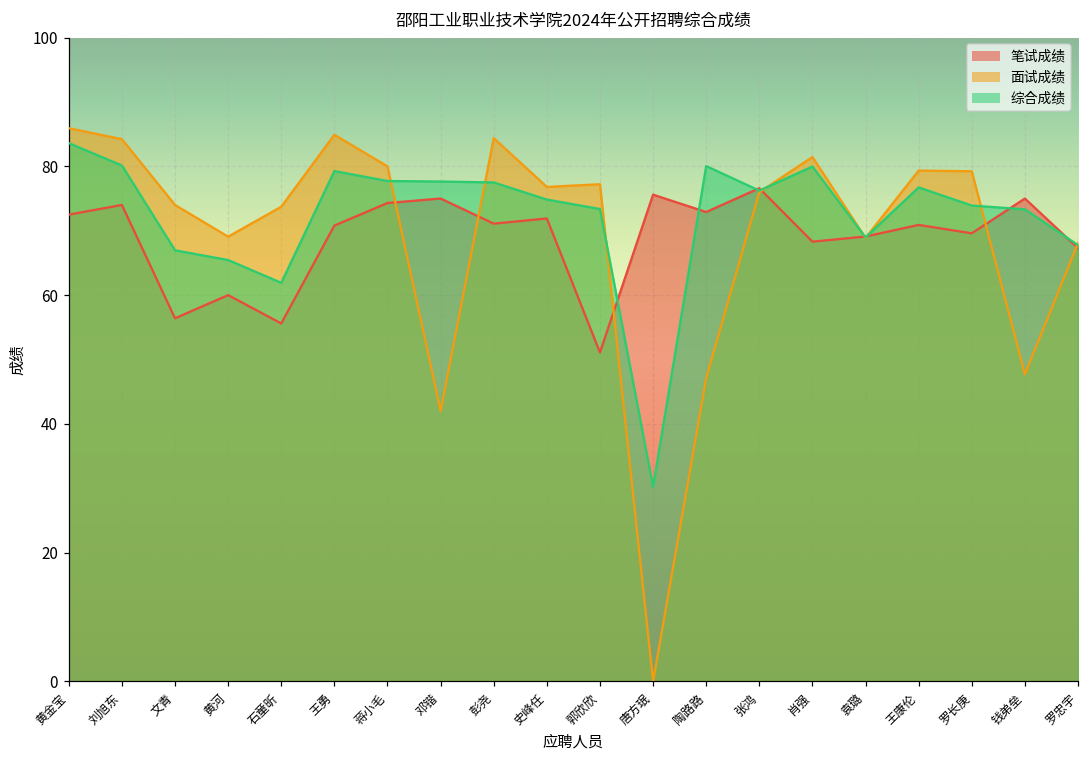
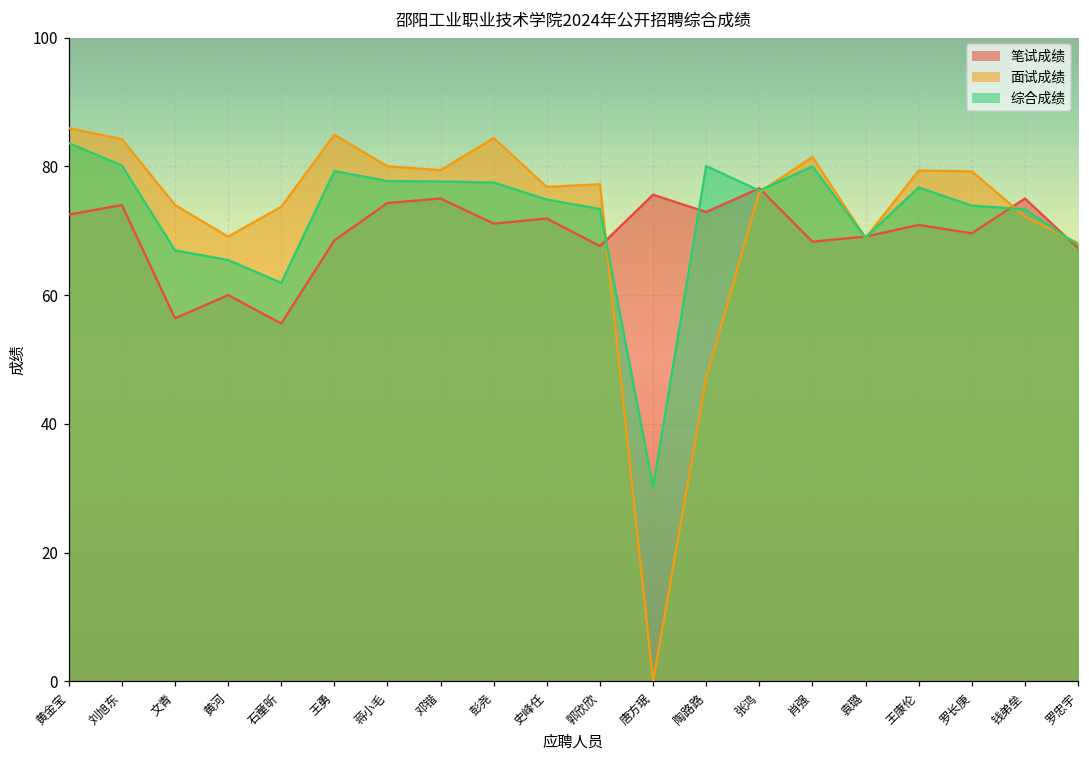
  {
    "笔试成绩": {
      "黄金宝": 73,
      "刘旭东": 74,
      "文青": 56,
      "黄河": 60,
      "石童昕": 56,
-     "王勇": 71,
+     "王勇": 69,
      "蒋小毛": 74,
      "邓锴": 75,
      "彭尧": 71,
      "史峰任": 72,
-     "郭欣欣": 51,
+     "郭欣欣": 68,
      "唐方珉": 76,
      "陶路路": 73,
      "肖强": 68,
      "王康伦": 71,
      "罗长庚": 70,
      "钱弟垒": 75,
      "罗忠宇": 67
    },
    "面试成绩": {
      "黄金宝": 86,
      "刘旭东": 84,
      "文青": 74,
      "黄河": 69,
      "石童昕": 74,
      "王勇": 85,
      "蒋小毛": 80,
-     "邓锴": 42,
+     "邓锴": 79,
      "彭尧": 84,
      "史峰任": 77,
      "郭欣欣": 77,
      "唐方珉": 0,
      "陶路路": 47,
      "肖强": 81,
      "王康伦": 79,
      "罗长庚": 79,
-     "钱弟垒": 48
+     "钱弟垒": 72
    },
    "综合成绩": {
      "黄金宝": 84,
      "刘旭东": 80,
      "文青": 67,
      "黄河": 65,
      "石童昕": 62,
      "王勇": 79,
      "蒋小毛": 78,
      "邓锴": 78,
      "彭尧": 77,
      "史峰任": 75,
      "郭欣欣": 73,
      "唐方珉": 30,
      "陶路路": 80,
      "肖强": 80,
      "王康伦": 77,
      "罗长庚": 74,
      "钱弟垒": 73
    }
  }
